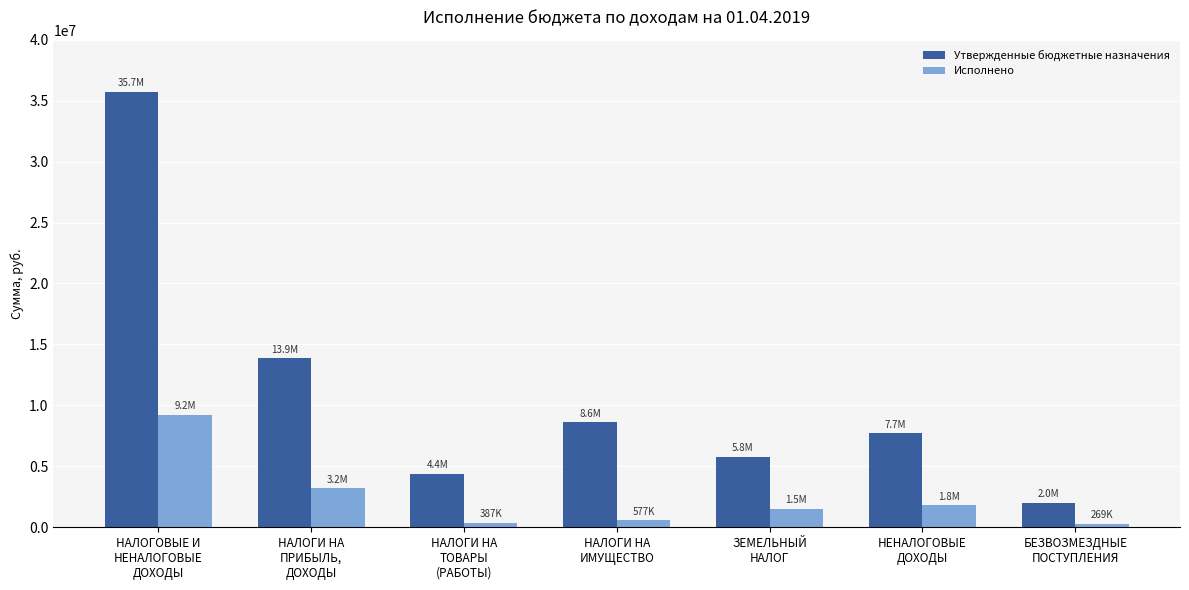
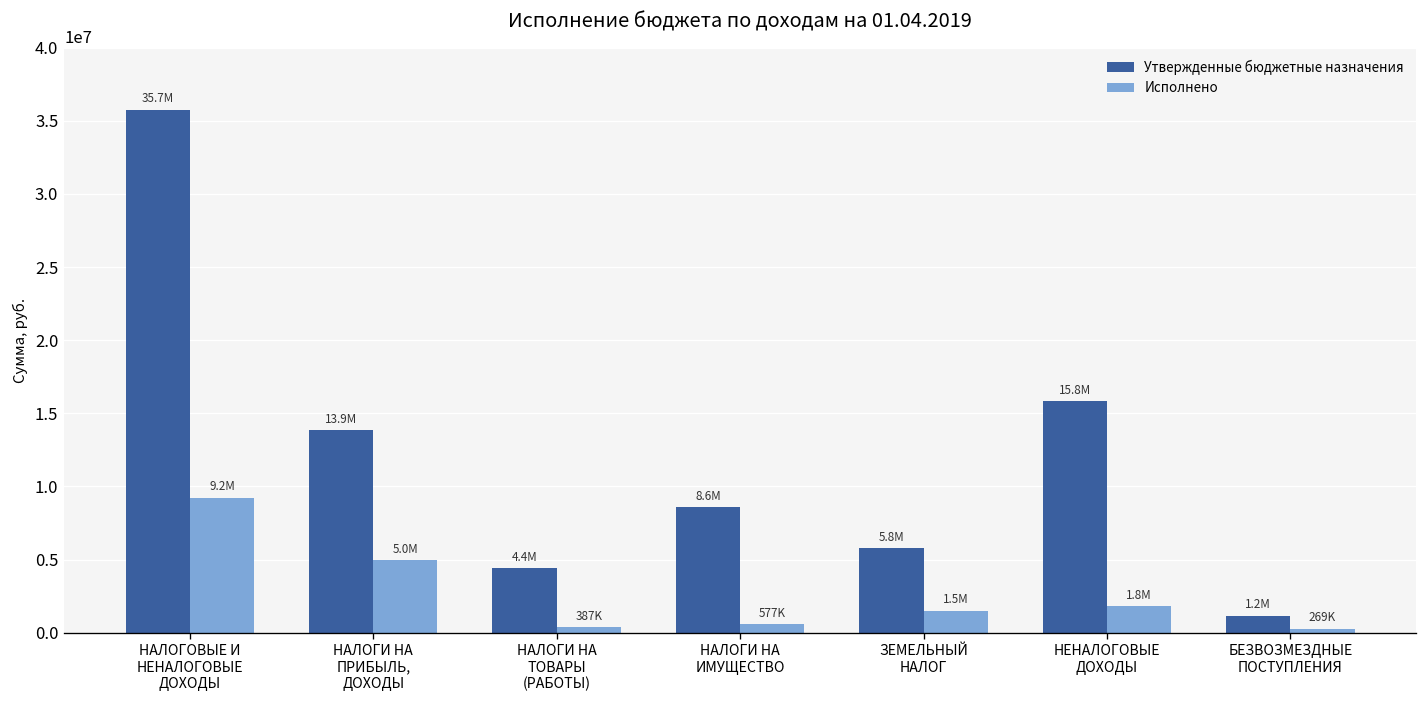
  {
    "Утвержденные бюджетные назначения": {
      "НАЛОГОВЫЕ И НЕНАЛОГОВЫЕ ДОХОДЫ": "35.7M",
      "НАЛОГИ НА ПРИБЫЛЬ, ДОХОДЫ": "13.9M",
      "НАЛОГИ НА ТОВАРЫ (РАБОТЫ)": "4.4M",
      "НАЛОГИ НА ИМУЩЕСТВО": "8.6M",
      "ЗЕМЕЛЬНЫЙ НАЛОГ": "5.8M",
-     "НЕНАЛОГОВЫЕ ДОХОДЫ": "7.7M",
-     "БЕЗВОЗМЕЗДНЫЕ ПОСТУПЛЕНИЯ": "2.0M"
+     "НЕНАЛОГОВЫЕ ДОХОДЫ": "15.8M",
+     "БЕЗВОЗМЕЗДНЫЕ ПОСТУПЛЕНИЯ": "1.2M"
    },
    "Исполнено": {
      "НАЛОГОВЫЕ И НЕНАЛОГОВЫЕ ДОХОДЫ": "9.2M",
-     "НАЛОГИ НА ПРИБЫЛЬ, ДОХОДЫ": "3.2M",
+     "НАЛОГИ НА ПРИБЫЛЬ, ДОХОДЫ": "5.0M",
      "НАЛОГИ НА ТОВАРЫ (РАБОТЫ)": "387K",
      "НАЛОГИ НА ИМУЩЕСТВО": "577K",
      "ЗЕМЕЛЬНЫЙ НАЛОГ": "1.5M",
      "НЕНАЛОГОВЫЕ ДОХОДЫ": "1.8M",
      "БЕЗВОЗМЕЗДНЫЕ ПОСТУПЛЕНИЯ": "269K"
    }
  }
